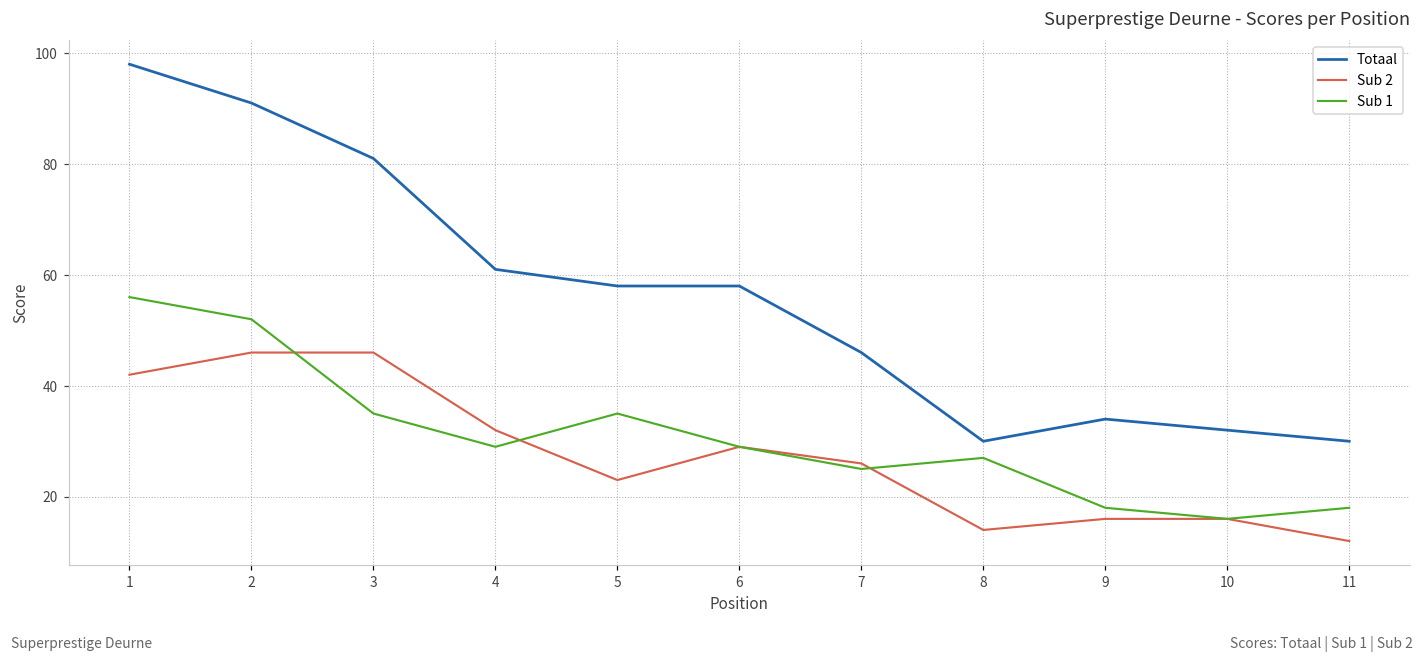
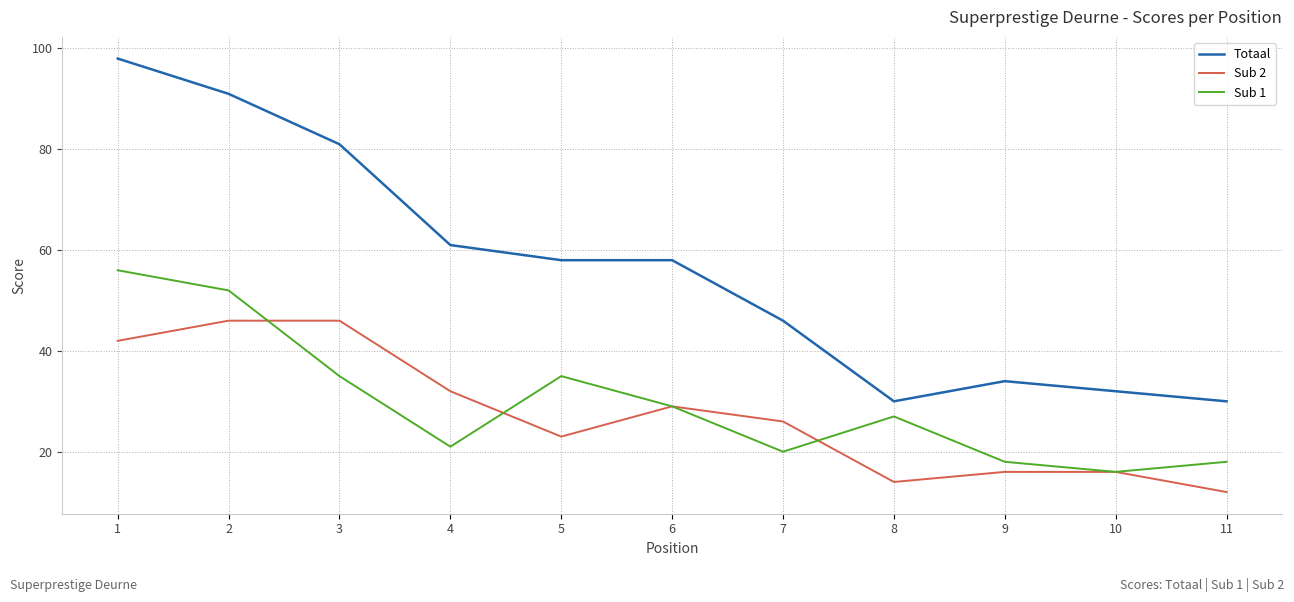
  {
    "Totaal": {
      "1": 98,
      "2": 91,
      "3": 81,
      "4": 61,
      "5": 58,
      "6": 58,
      "7": 46,
      "8": 30,
      "9": 34,
      "10": 32,
      "11": 30
    },
    "Sub 2": {
      "1": 42,
      "2": 46,
      "3": 46,
      "4": 32,
      "5": 23,
      "7": 26,
      "8": 14,
      "9": 16,
      "11": 12
    },
    "Sub 1": {
      "1": 56,
      "2": 52,
      "3": 35,
-     "4": 29,
+     "4": 21,
      "5": 35,
-     "7": 25,
+     "7": 20,
      "8": 27,
      "9": 18,
      "11": 18
    }
  }
